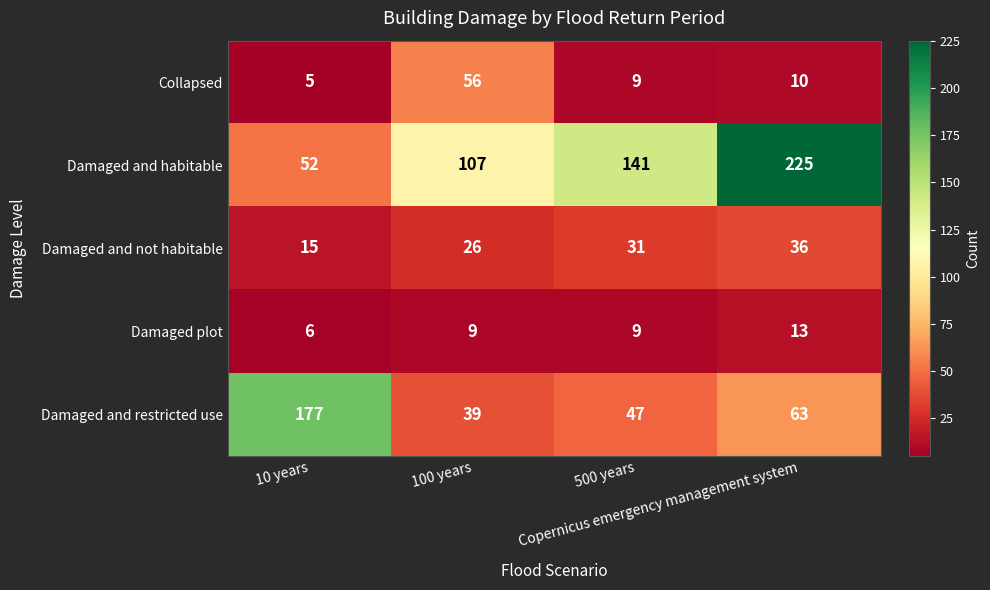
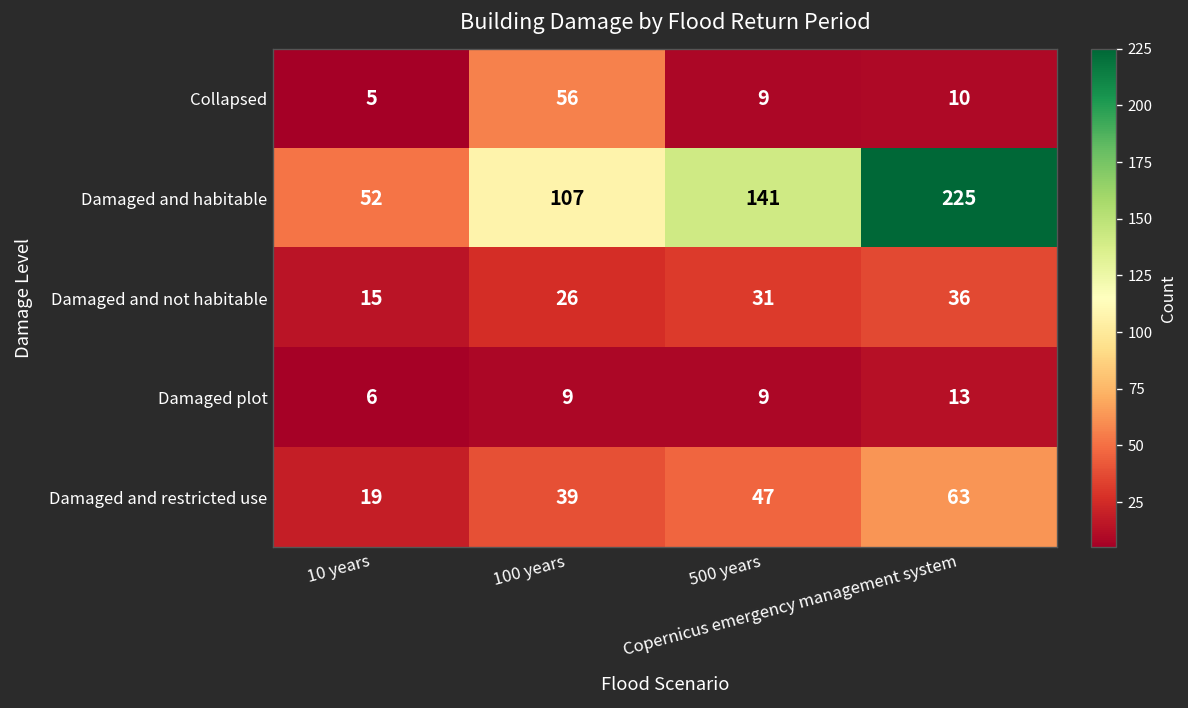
  {
    "Collapsed": {
      "10 years": 5,
      "100 years": 56,
      "500 years": 9,
      "Copernicus emergency management system": 10
    },
    "Damaged and habitable": {
      "10 years": 52,
      "100 years": 107,
      "500 years": 141,
      "Copernicus emergency management system": 225
    },
    "Damaged and not habitable": {
      "10 years": 15,
      "100 years": 26,
      "500 years": 31,
      "Copernicus emergency management system": 36
    },
    "Damaged plot": {
      "10 years": 6,
      "100 years": 9,
      "500 years": 9,
      "Copernicus emergency management system": 13
    },
    "Damaged and restricted use": {
-     "10 years": 177,
+     "10 years": 19,
      "100 years": 39,
      "500 years": 47,
      "Copernicus emergency management system": 63
    }
  }
